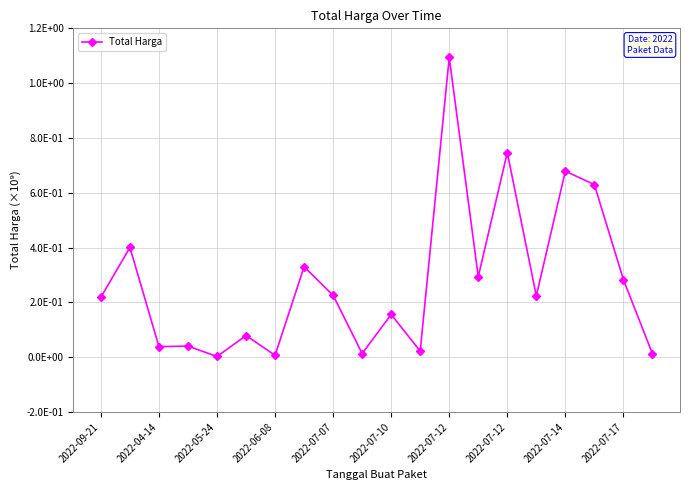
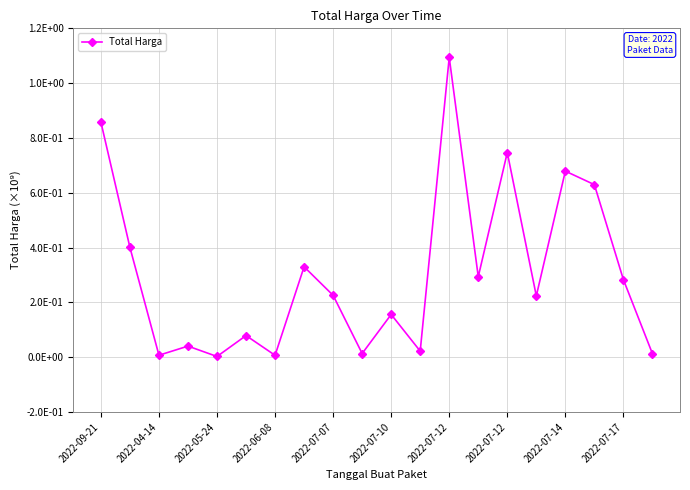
  {
-   "2022-09-21": 0.22,
-   "2022-04-14": 0.04,
+   "2022-09-21": 0.86,
+   "2022-04-14": 0.01,
    "2022-05-24": 0.00,
    "2022-06-08": 0.01,
    "2022-07-17": 0.28
  }
